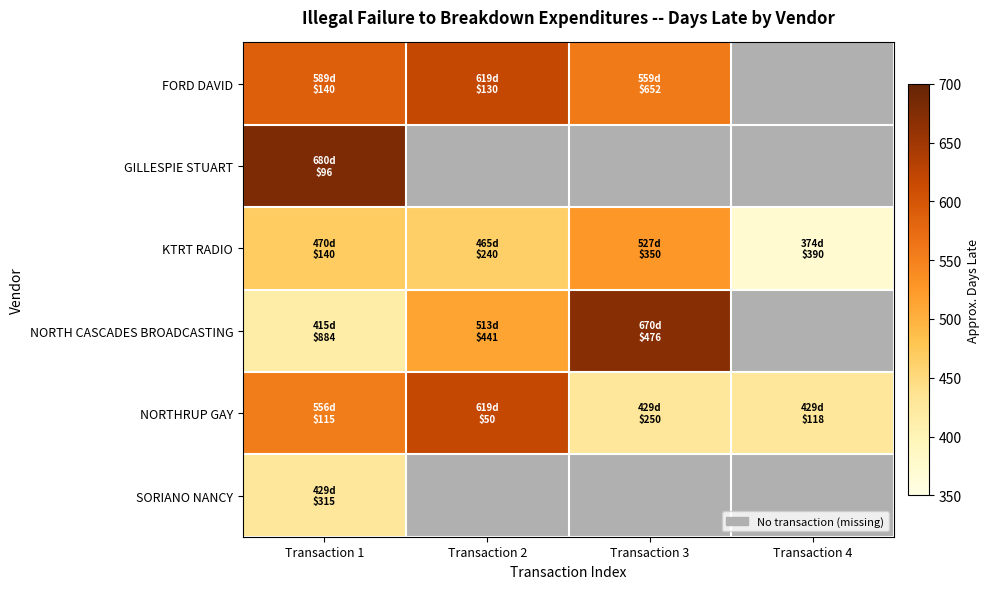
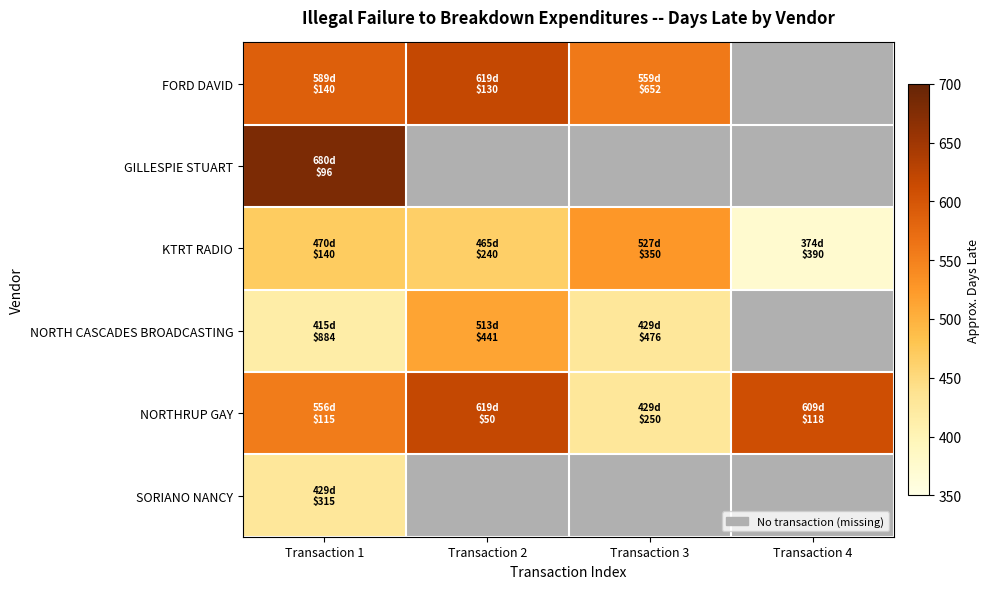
  {
    "NORTH CASCADES BROADCASTING": {
-     "Transaction 3": "670d"
+     "Transaction 3": "429d"
    },
    "NORTHRUP GAY": {
-     "Transaction 4": "429d"
+     "Transaction 4": "609d"
    }
  }
